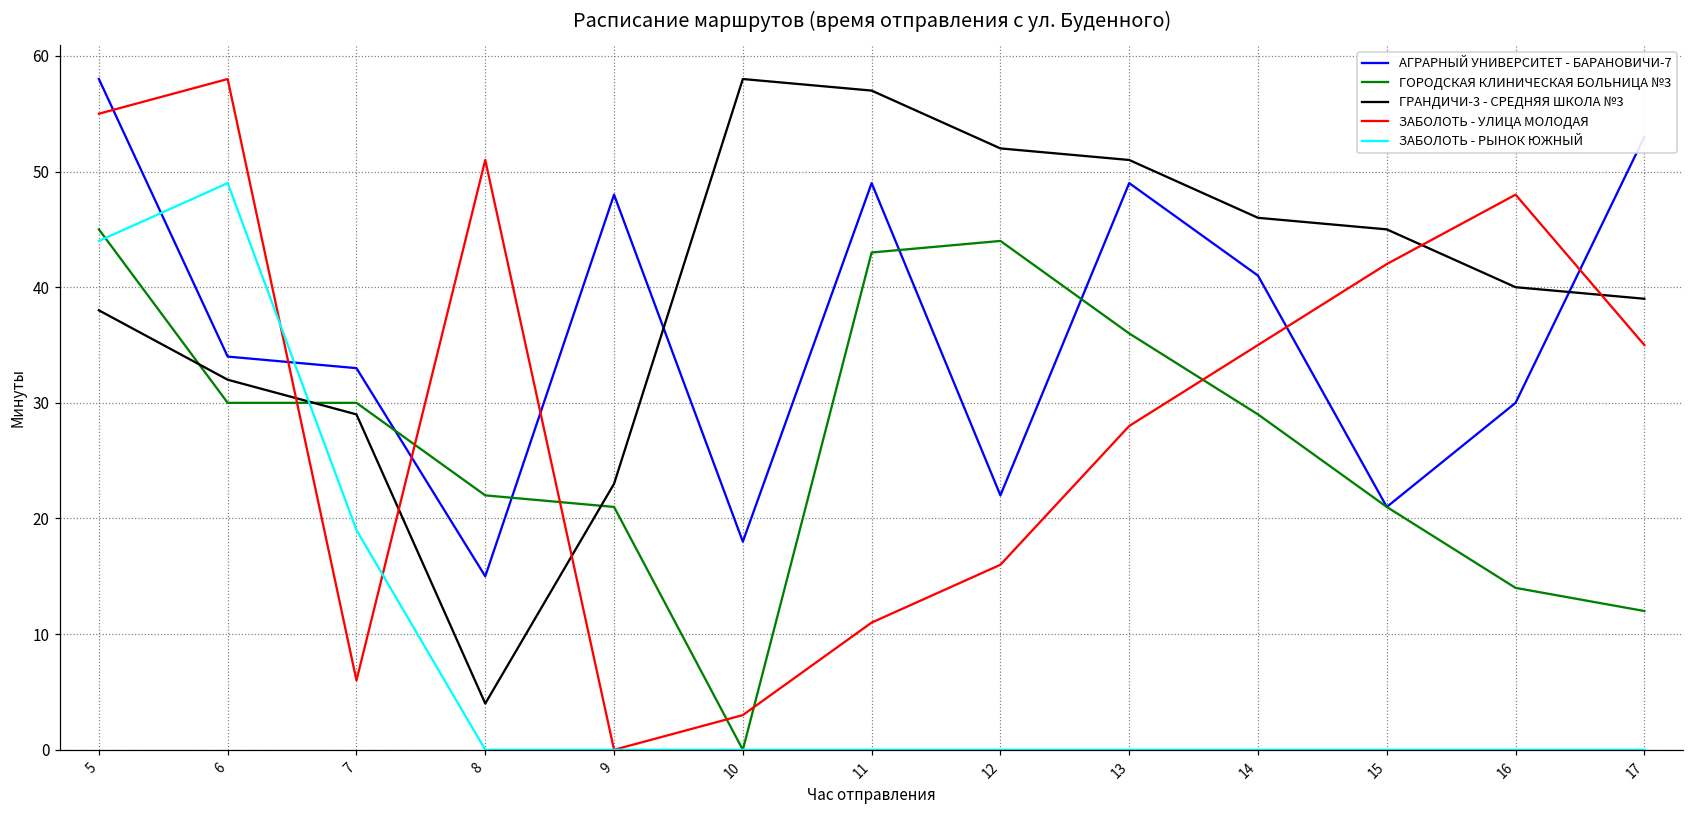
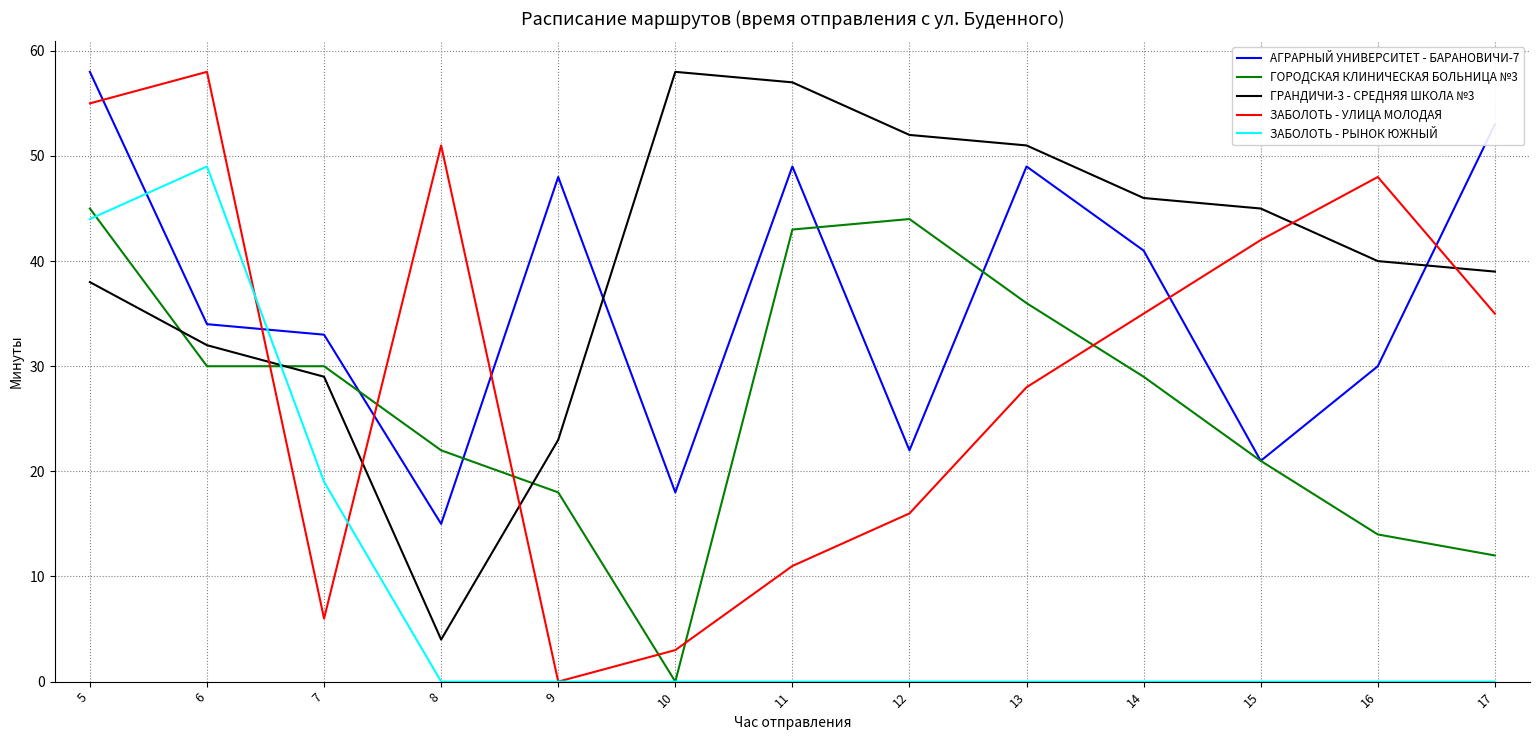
  {
    "АГРАРНЫЙ УНИВЕРСИТЕТ - БАРАНОВИЧИ-7": {
      "5": 58,
      "6": 34,
      "7": 33,
      "8": 15,
      "9": 48,
      "10": 18,
      "11": 49,
      "12": 22,
      "13": 49,
      "14": 41,
      "16": 30
    },
    "ГОРОДСКАЯ КЛИНИЧЕСКАЯ БОЛЬНИЦА №3": {
      "5": 45,
      "6": 30,
      "7": 30,
      "8": 22,
-     "9": 21,
+     "9": 18,
      "11": 43,
      "12": 44,
      "13": 36,
      "14": 29,
      "16": 14,
      "17": 12
    },
    "ГРАНДИЧИ-3 - СРЕДНЯЯ ШКОЛА №3": {
      "5": 38,
      "6": 32,
      "7": 29,
      "8": 4,
      "9": 23,
      "10": 58,
      "11": 57,
      "12": 52,
      "13": 51,
      "14": 46,
      "15": 45,
      "16": 40,
      "17": 39
    },
    "ЗАБОЛОТЬ - УЛИЦА МОЛОДАЯ": {
      "5": 55,
      "6": 58,
      "7": 6,
      "8": 51,
      "10": 3,
      "11": 11,
      "12": 16,
      "13": 28,
      "14": 35,
      "15": 42,
      "16": 48,
      "17": 35
    },
    "ЗАБОЛОТЬ - РЫНОК ЮЖНЫЙ": {
      "5": 44,
      "6": 49,
      "7": 19,
      "8": 0,
      "11": 0,
      "12": 0,
      "13": 0,
      "14": 0,
      "15": 0,
      "16": 0,
      "17": 0
    }
  }
